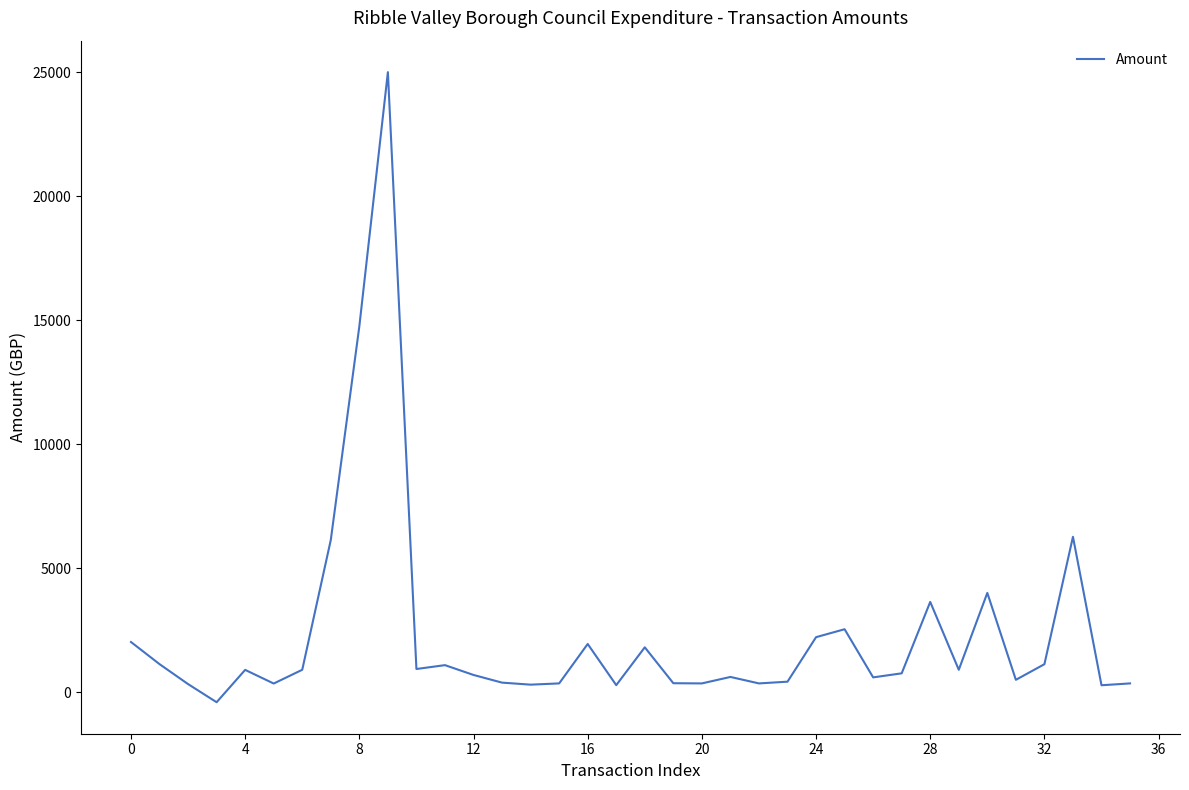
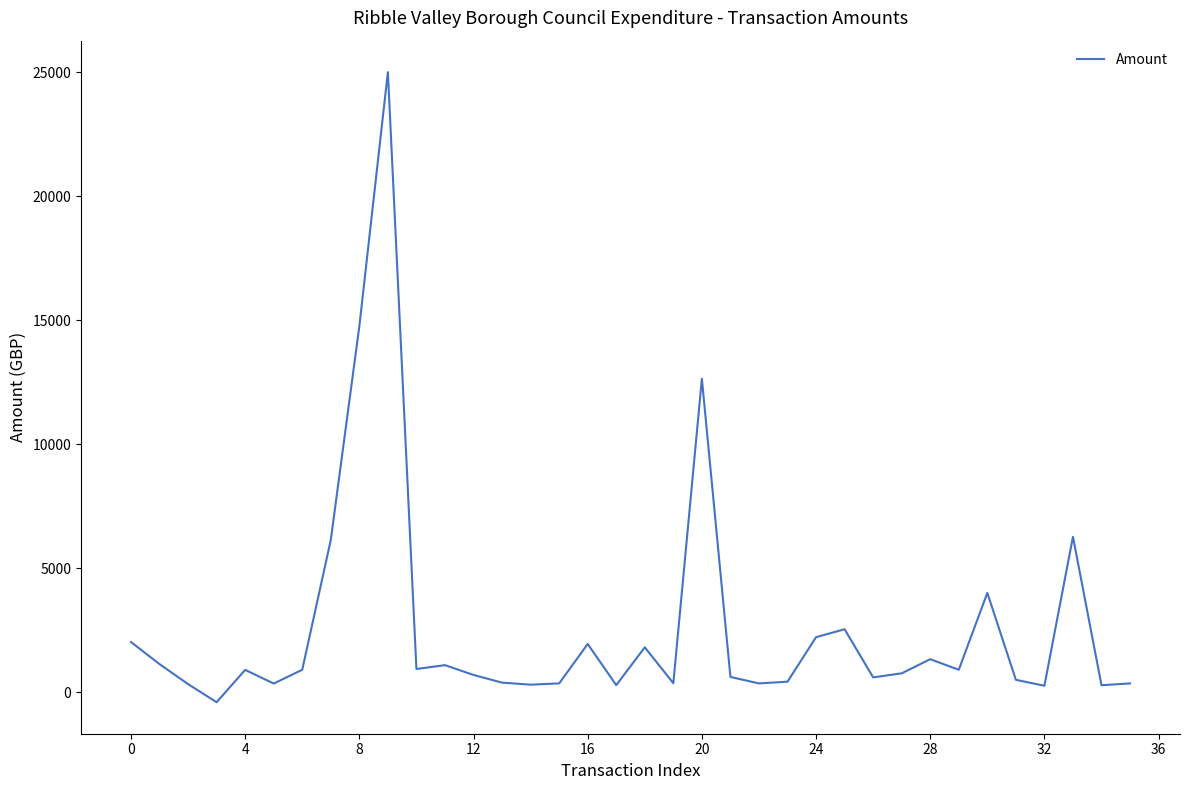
  {
    "0": 2000,
    "4": 900,
    "8": 14800,
    "12": 700,
    "16": 1900,
-   "20": 400,
+   "20": 12600,
    "24": 2200,
-   "28": 3600,
-   "32": 1100
+   "28": 1300,
+   "32": 300
  }
